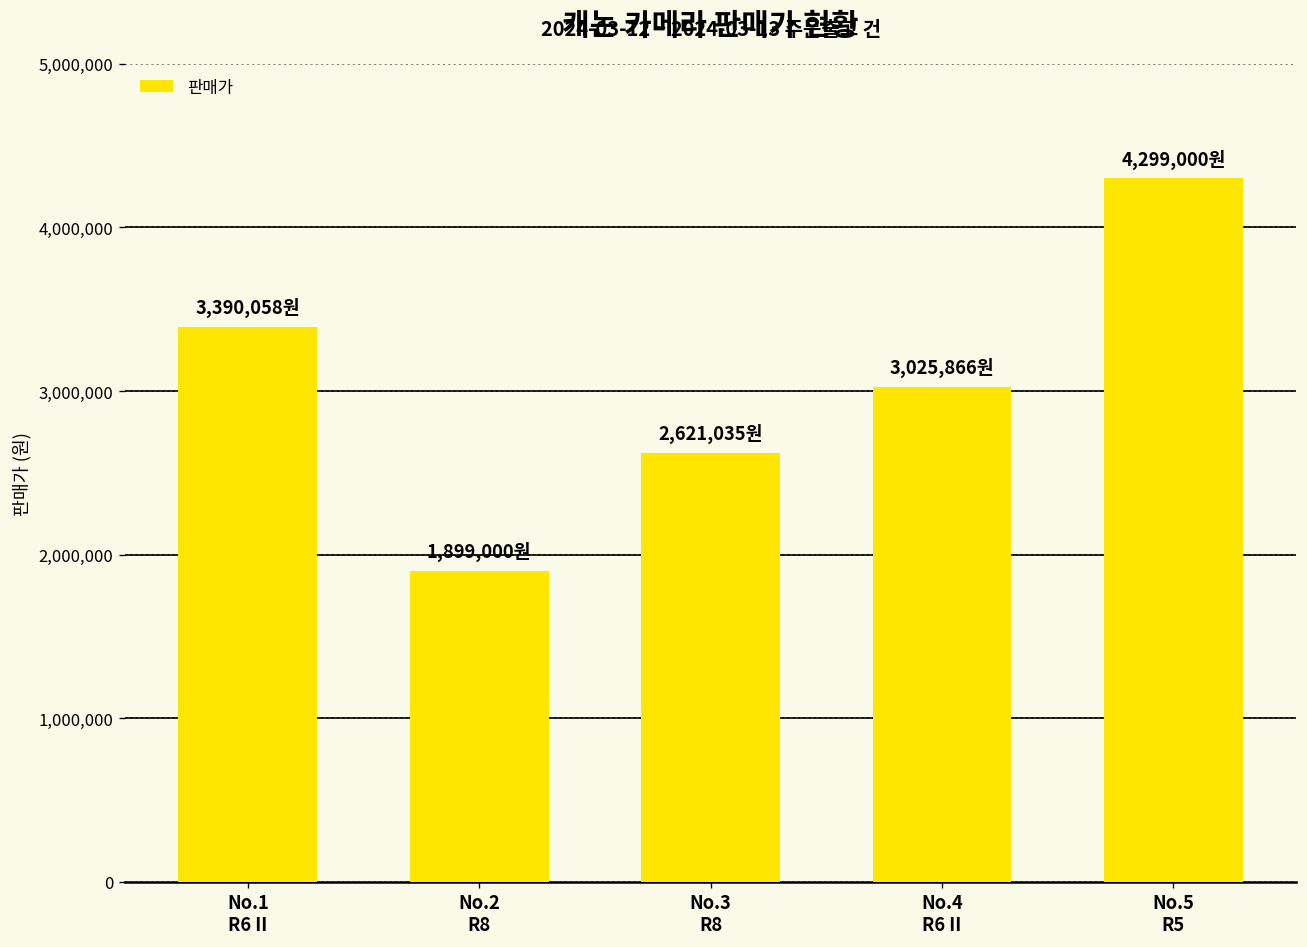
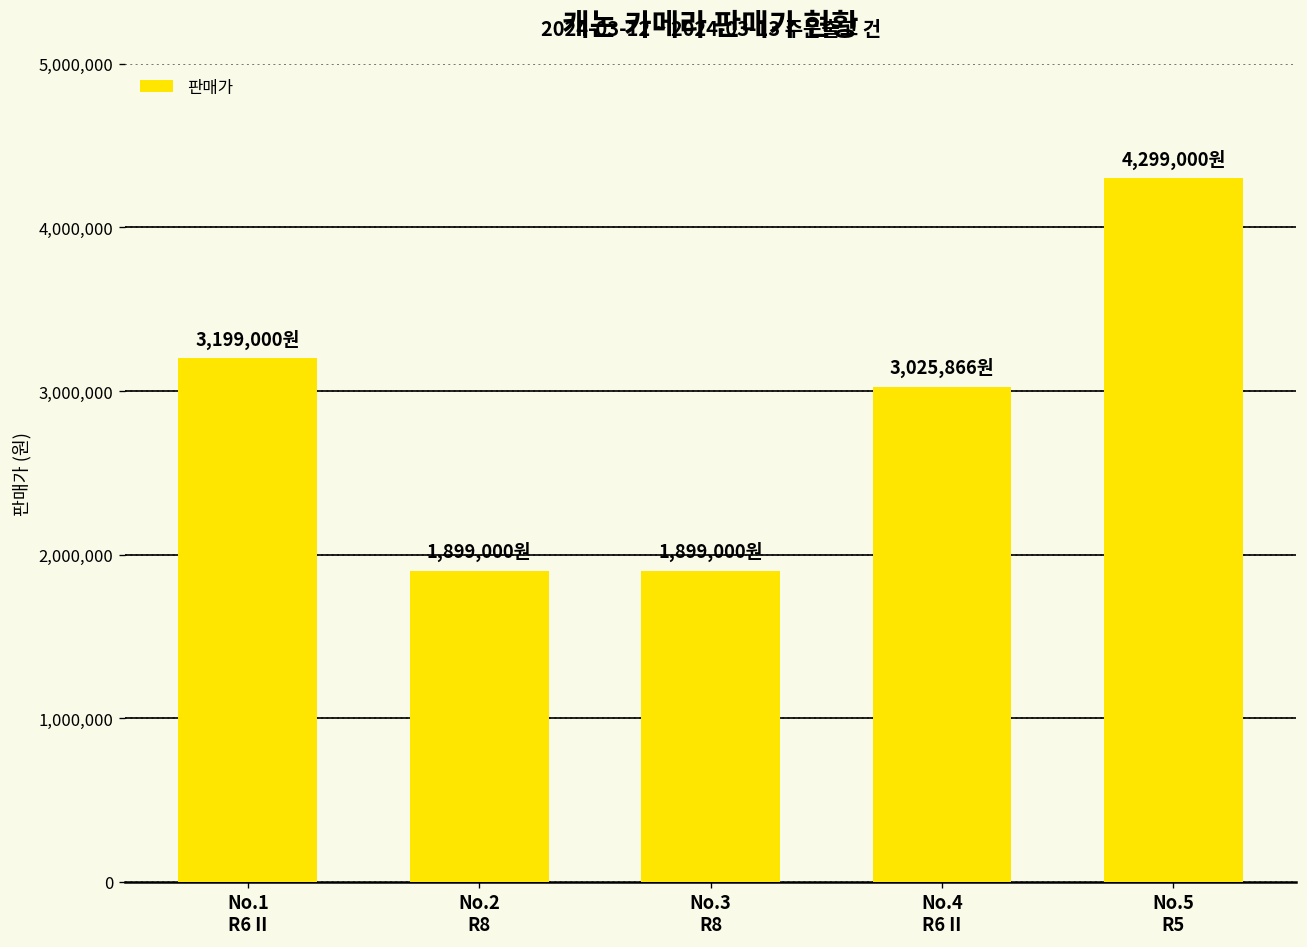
  {
-   "No.1 R6 II": "3,390,058원",
+   "No.1 R6 II": "3,199,000원",
    "No.2 R8": "1,899,000원",
-   "No.3 R8": "2,621,035원",
+   "No.3 R8": "1,899,000원",
    "No.4 R6 II": "3,025,866원",
    "No.5 R5": "4,299,000원"
  }
